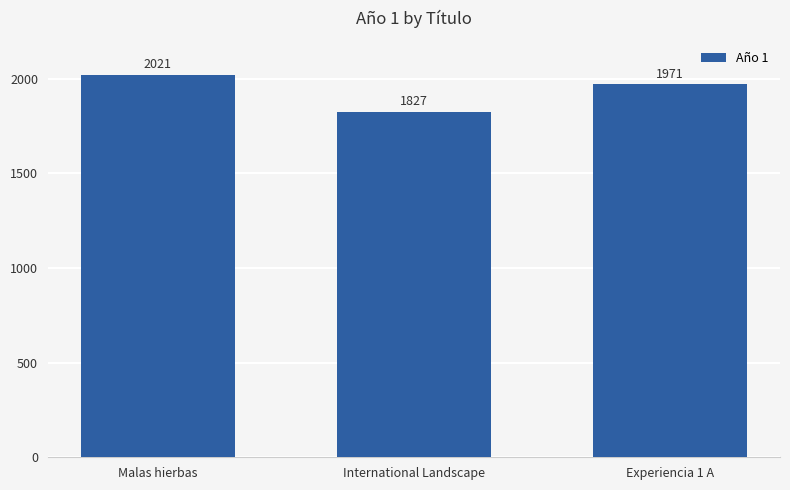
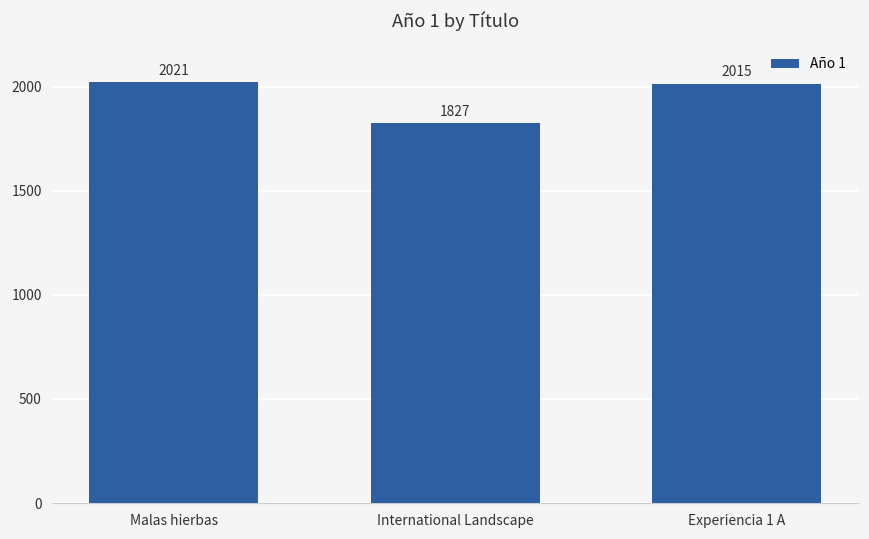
  {
    "Malas hierbas": 2021,
    "International Landscape": 1827,
-   "Experiencia 1 A": 1971
+   "Experiencia 1 A": 2015
  }
